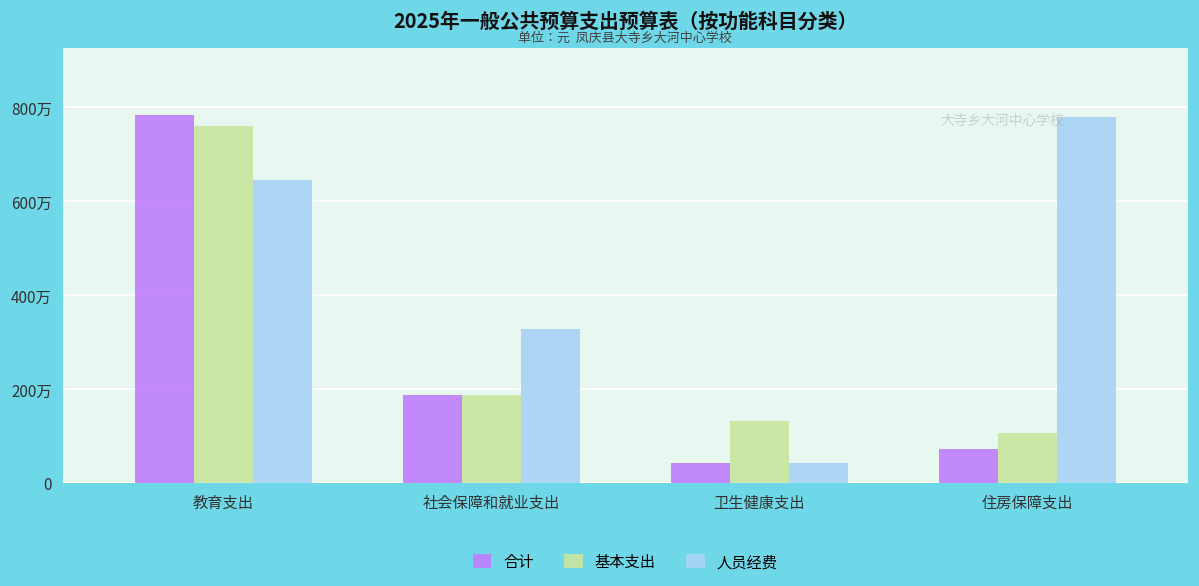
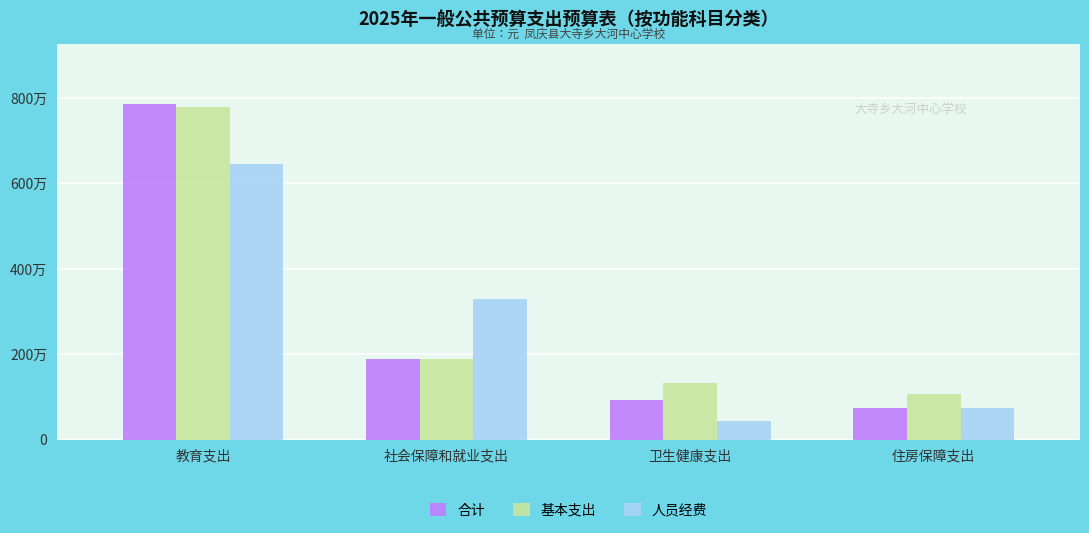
  {
    "合计": {
      "教育支出": "780万",
      "社会保障和就业支出": "190万",
-     "卫生健康支出": "40万",
+     "卫生健康支出": "90万",
      "住房保障支出": "70万"
    },
    "基本支出": {
-     "教育支出": "760万",
+     "教育支出": "780万",
      "社会保障和就业支出": "190万",
      "卫生健康支出": "130万",
      "住房保障支出": "110万"
    },
    "人员经费": {
      "教育支出": "640万",
      "社会保障和就业支出": "330万",
      "卫生健康支出": "40万",
-     "住房保障支出": "780万"
+     "住房保障支出": "70万"
    }
  }
